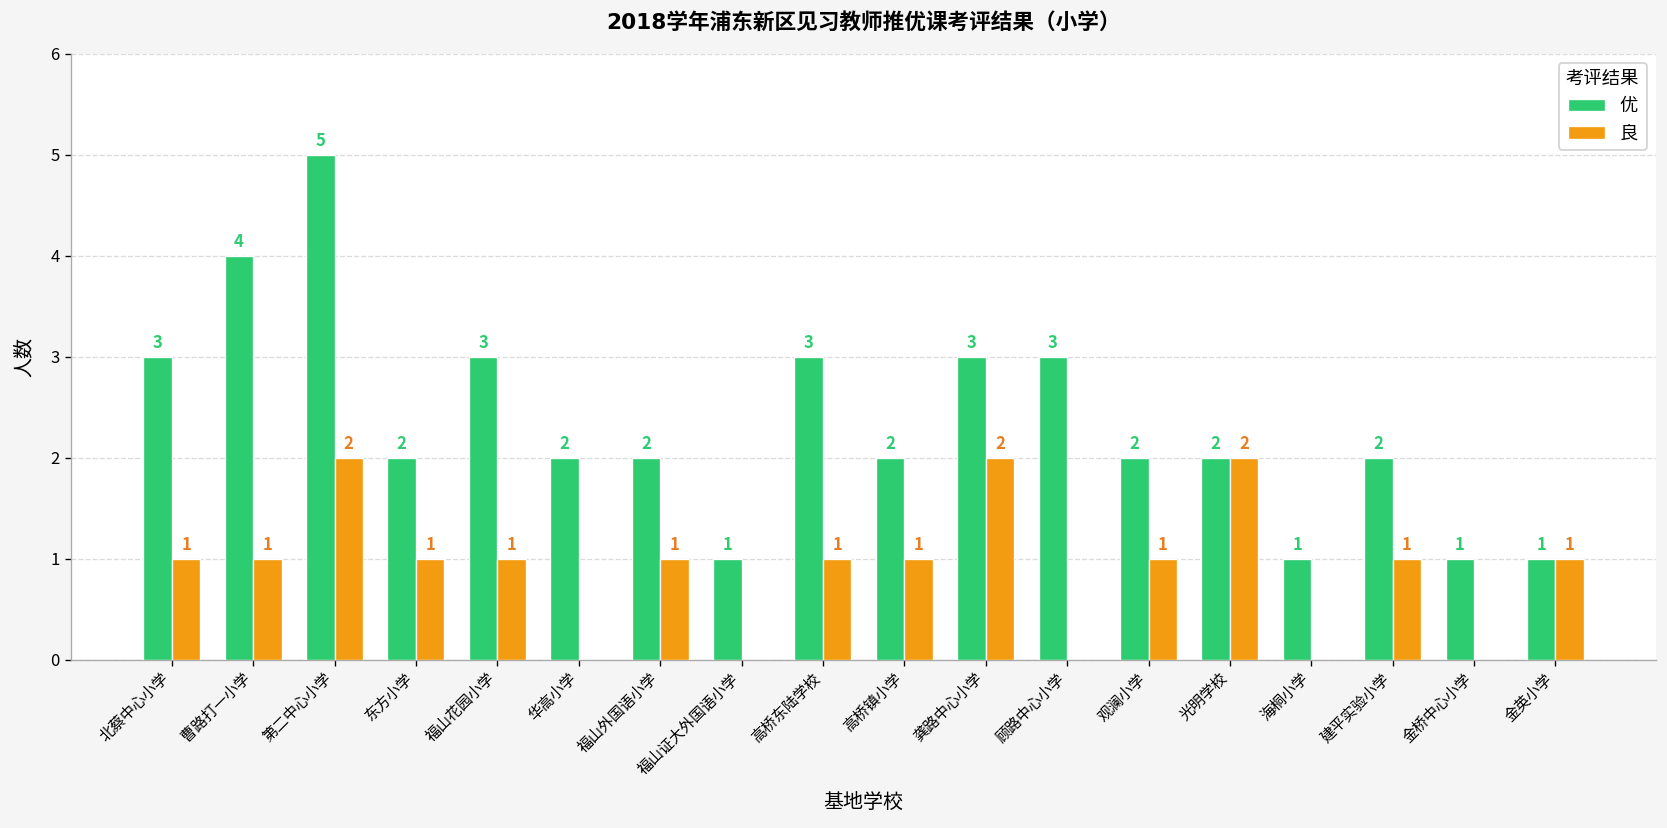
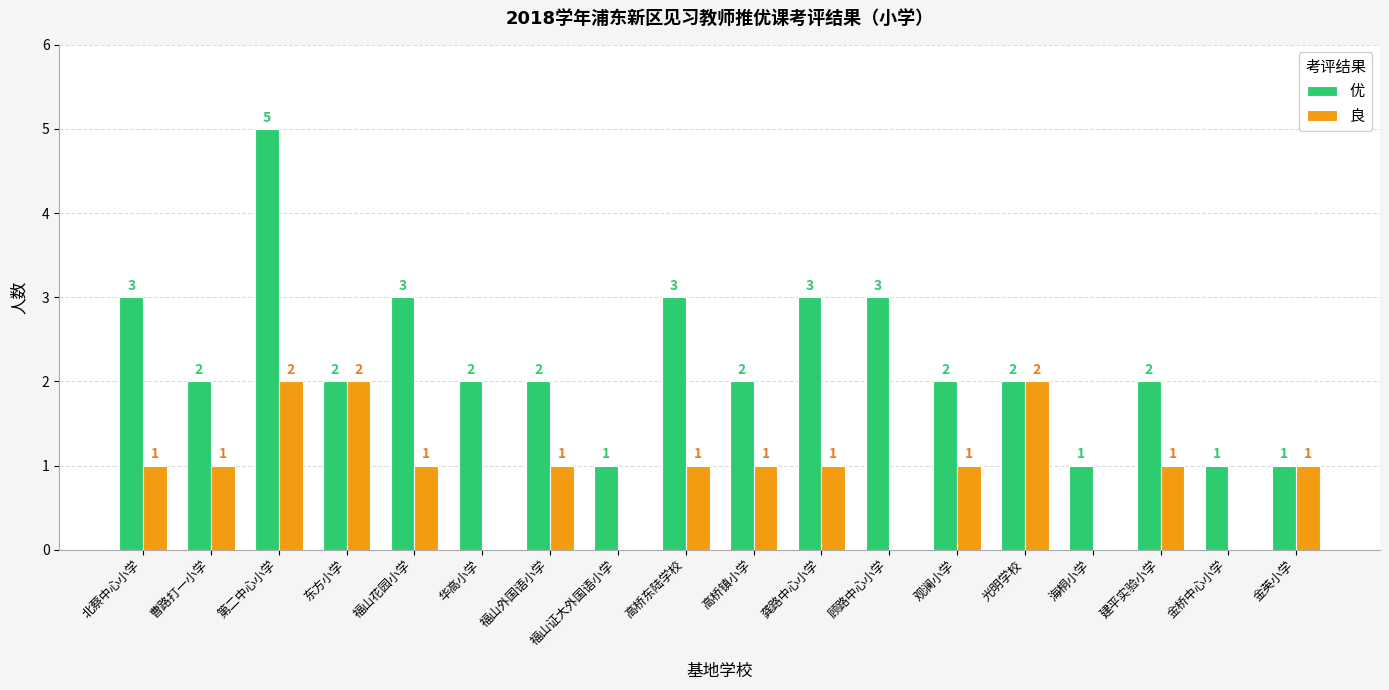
  {
    "优": {
      "北蔡中心小学": 3,
-     "曹路打一小学": 4,
+     "曹路打一小学": 2,
      "第二中心小学": 5,
      "东方小学": 2,
      "福山花园小学": 3,
      "华高小学": 2,
      "福山外国语小学": 2,
      "福山证大外国语小学": 1,
      "高桥东陆学校": 3,
      "高桥镇小学": 2,
      "龚路中心小学": 3,
      "顾路中心小学": 3,
      "观澜小学": 2,
      "光明学校": 2,
      "海桐小学": 1,
      "建平实验小学": 2,
      "金桥中心小学": 1,
      "金英小学": 1
    },
    "良": {
      "北蔡中心小学": 1,
      "曹路打一小学": 1,
      "第二中心小学": 2,
-     "东方小学": 1,
+     "东方小学": 2,
      "福山花园小学": 1,
      "福山外国语小学": 1,
      "高桥东陆学校": 1,
      "高桥镇小学": 1,
-     "龚路中心小学": 2,
+     "龚路中心小学": 1,
      "观澜小学": 1,
      "光明学校": 2,
      "建平实验小学": 1,
      "金英小学": 1
    }
  }
